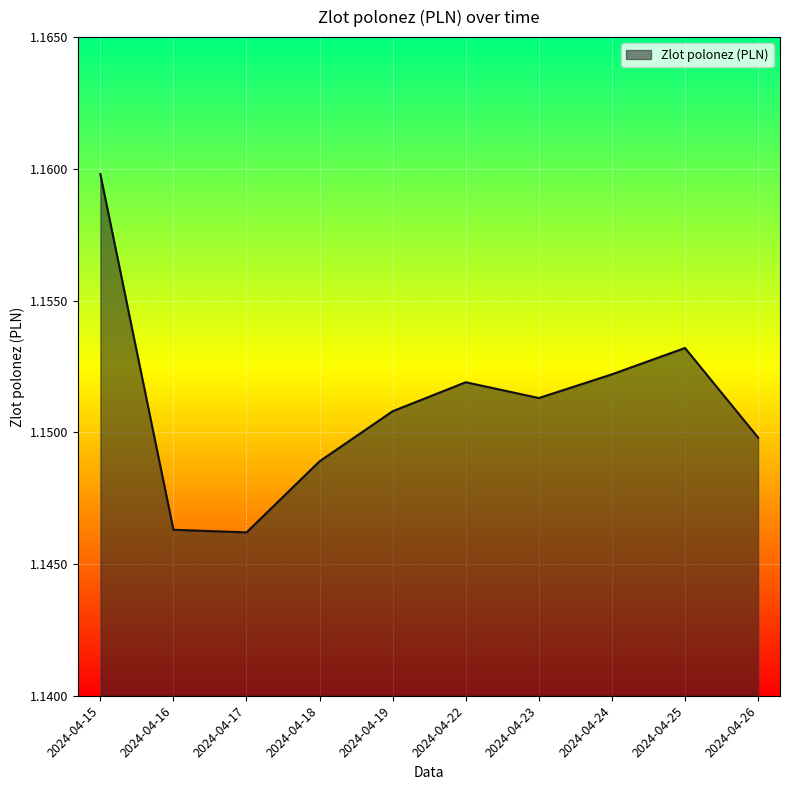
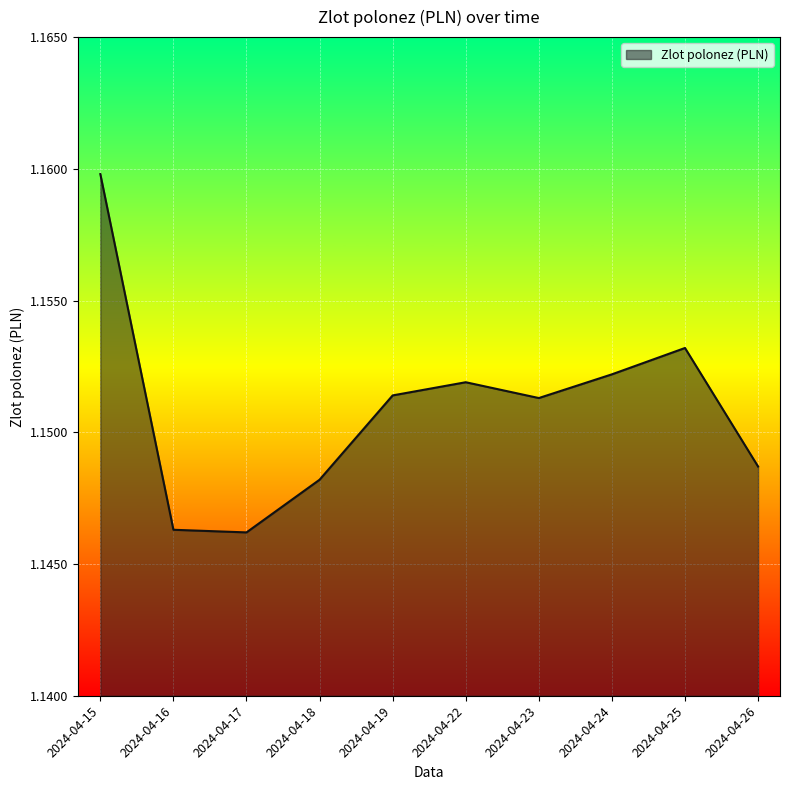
  {
    "2024-04-15": 1.1598,
    "2024-04-16": 1.1463,
    "2024-04-17": 1.1462,
-   "2024-04-18": 1.1489,
-   "2024-04-19": 1.1508,
+   "2024-04-18": 1.1482,
+   "2024-04-19": 1.1514,
    "2024-04-22": 1.1519,
    "2024-04-23": 1.1513,
    "2024-04-24": 1.1522,
    "2024-04-25": 1.1532,
-   "2024-04-26": 1.1498
+   "2024-04-26": 1.1487
  }
